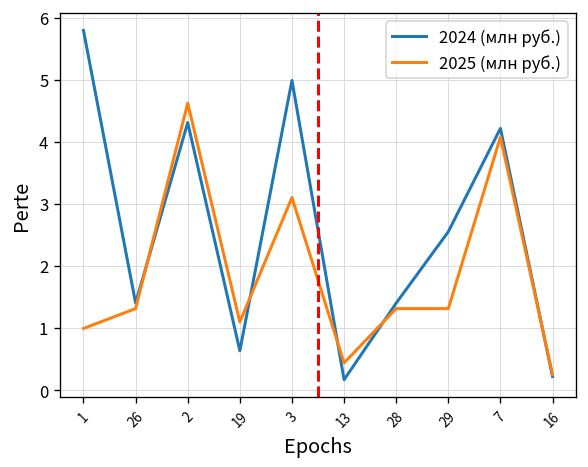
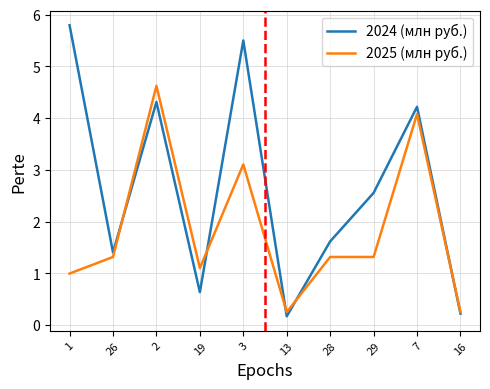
  {
    "2024 (млн руб.)": {
      "1": 5.8,
      "26": 1.4,
      "2": 4.3,
      "19": 0.6,
-     "3": 5.0,
+     "3": 5.5,
      "13": 0.2,
-     "28": 1.4,
+     "28": 1.6,
      "29": 2.6,
      "7": 4.2
    },
    "2025 (млн руб.)": {
      "1": 1.0,
      "26": 1.3,
      "2": 4.6,
      "19": 1.1,
      "3": 3.1,
-     "13": 0.4,
+     "13": 0.3,
      "28": 1.3,
      "29": 1.3,
      "7": 4.1
    }
  }
